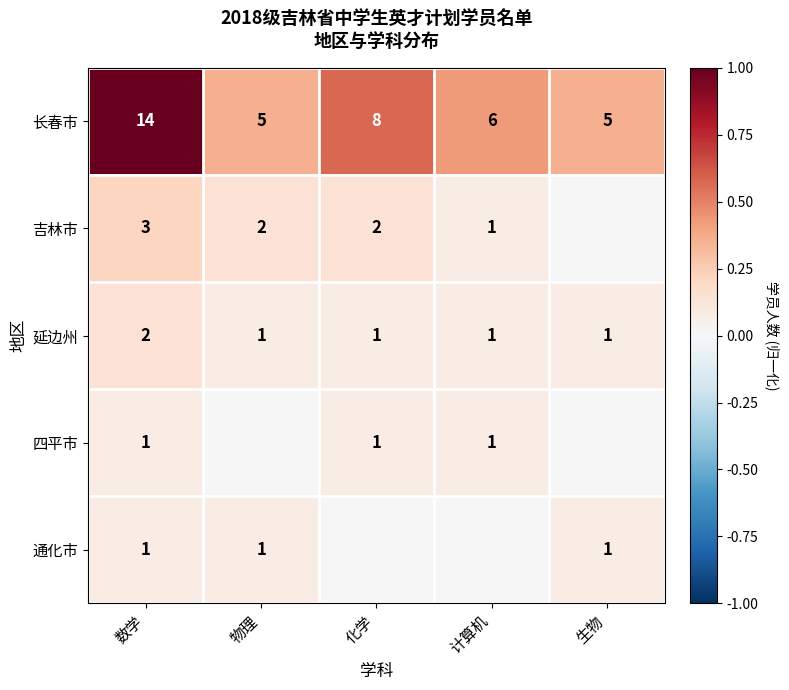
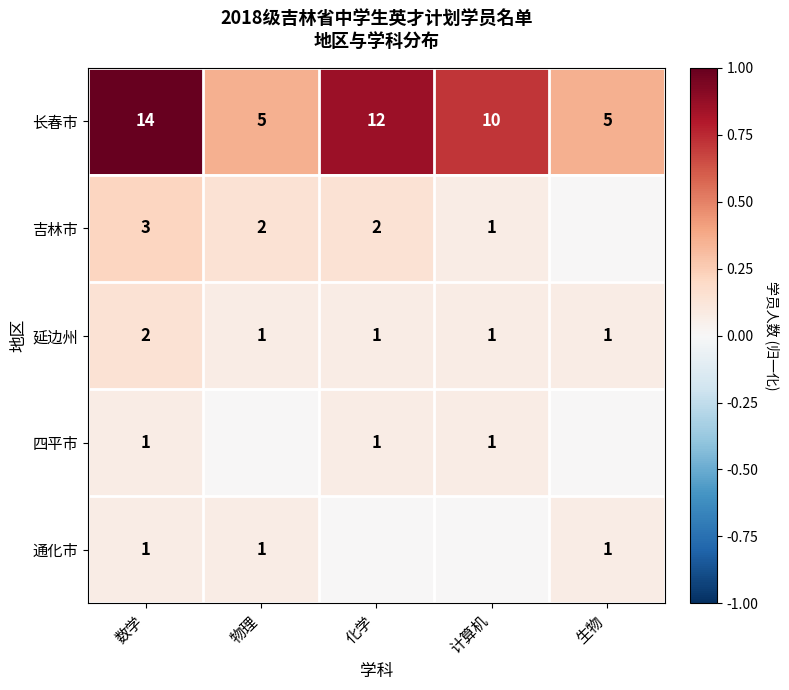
  {
    "长春市": {
      "数学": 14,
      "物理": 5,
-     "化学": 8,
-     "计算机": 6,
+     "化学": 12,
+     "计算机": 10,
      "生物": 5
    },
    "吉林市": {
      "数学": 3,
      "物理": 2,
      "化学": 2,
      "计算机": 1
    },
    "延边州": {
      "数学": 2,
      "物理": 1,
      "化学": 1,
      "计算机": 1,
      "生物": 1
    },
    "四平市": {
      "数学": 1,
      "化学": 1,
      "计算机": 1
    },
    "通化市": {
      "数学": 1,
      "物理": 1,
      "生物": 1
    }
  }
